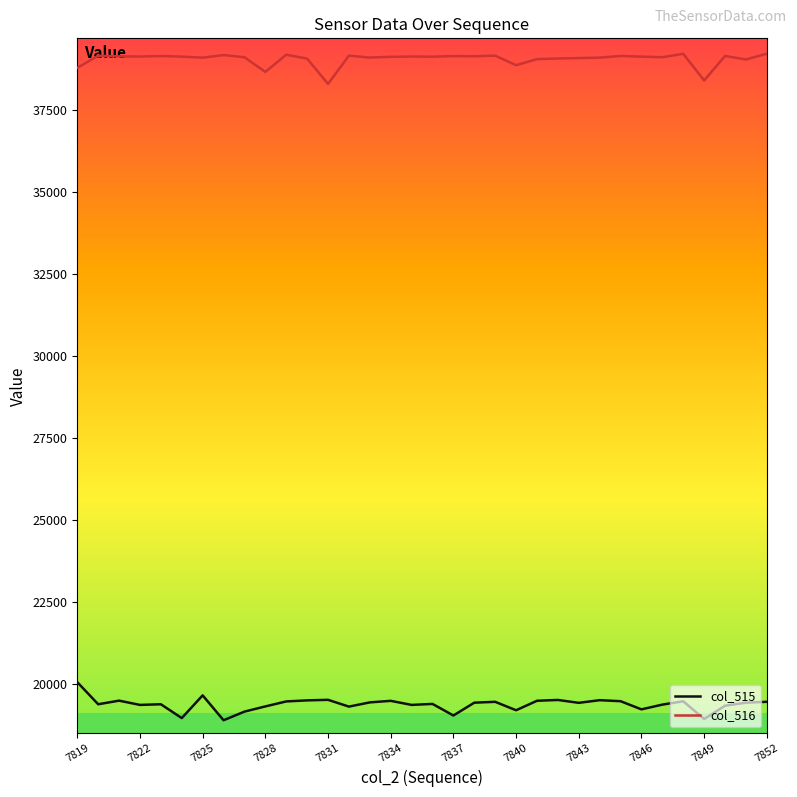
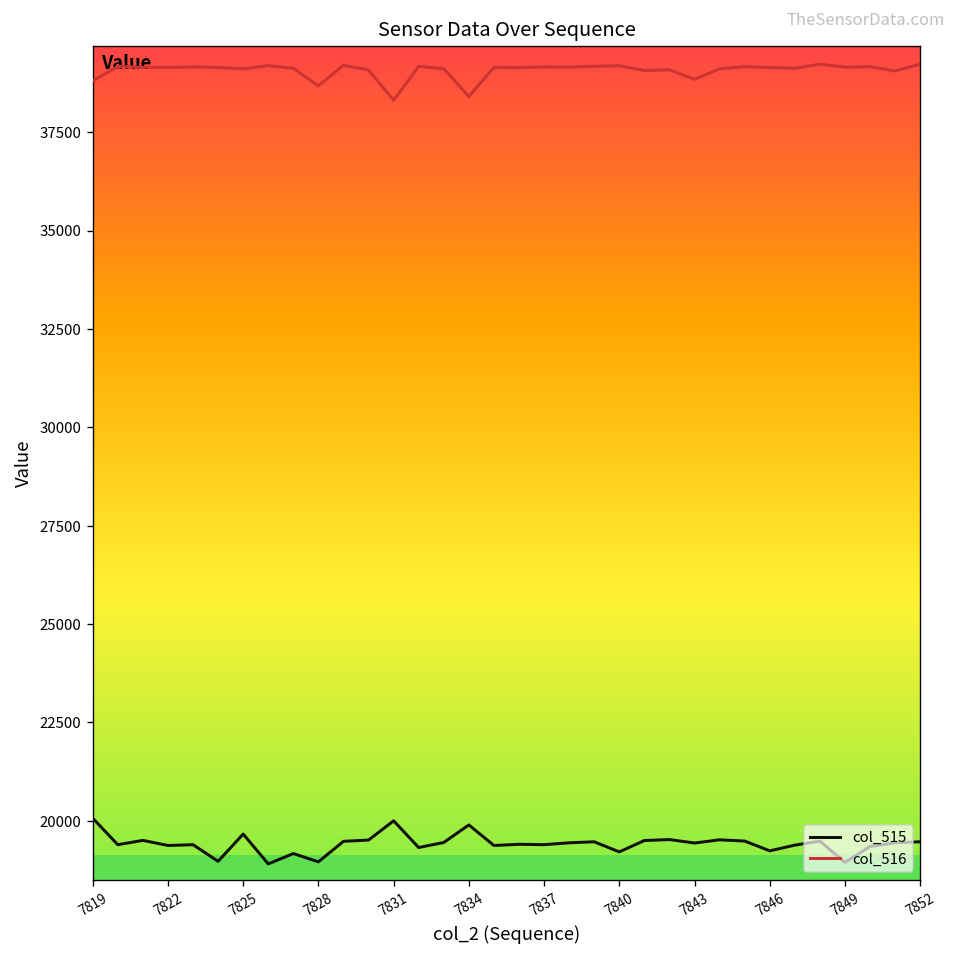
  {
    "col_515": {
      "7819": 20100,
      "7822": 19400,
      "7825": 19700,
-     "7828": 19300,
-     "7831": 19500,
-     "7834": 19500,
-     "7837": 19000,
+     "7828": 19000,
+     "7831": 20000,
+     "7834": 19900,
+     "7837": 19400,
      "7840": 19200,
      "7843": 19400,
      "7846": 19200,
      "7852": 19500
    },
    "col_516": {
      "7819": 38800,
      "7822": 39100,
      "7825": 39100,
      "7828": 38700,
      "7831": 38300,
-     "7834": 39100,
+     "7834": 38400,
      "7837": 39200,
-     "7840": 38900,
-     "7843": 39100,
+     "7840": 39200,
+     "7843": 38800,
      "7846": 39100,
-     "7849": 38400,
+     "7849": 39200,
      "7852": 39200
    }
  }
